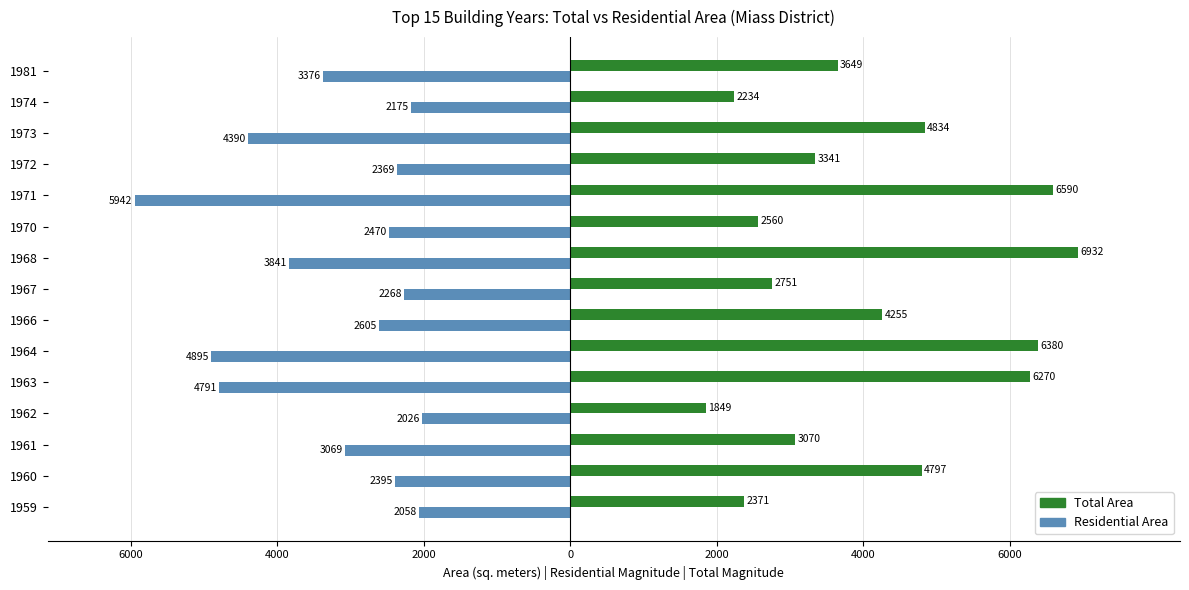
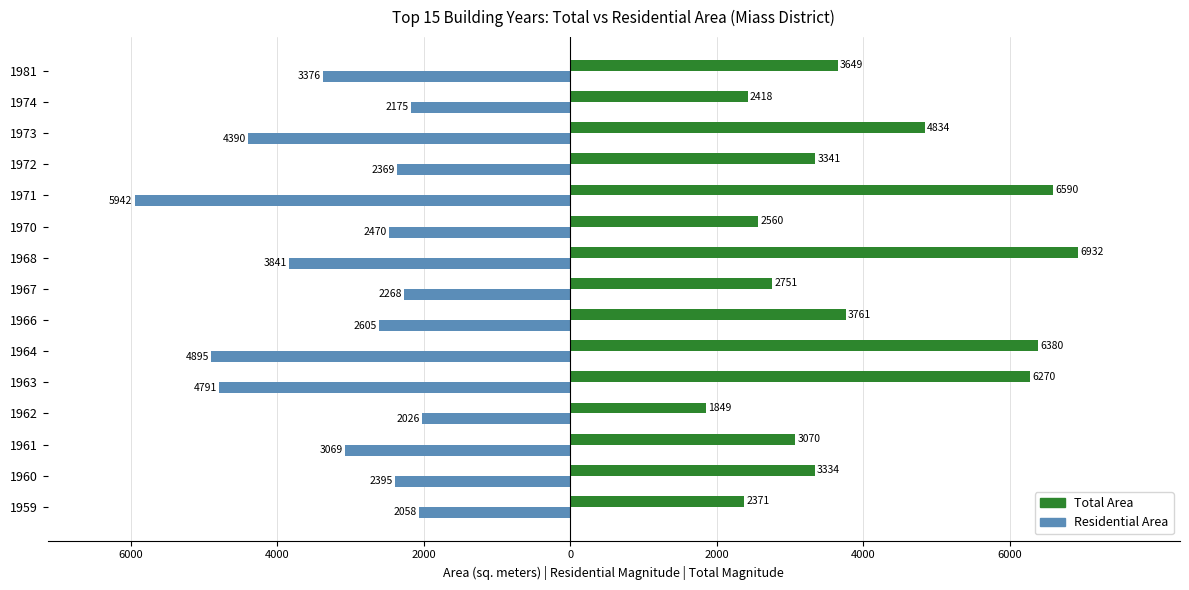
  {
    "Total Area": {
-     "1974": 2234,
+     "1974": 2418,
      "1973": 4834,
      "1971": 6590,
      "1970": 2560,
-     "1966": 4255,
+     "1966": 3761,
      "1964": 6380,
      "1962": 1849,
      "1961": 3070,
-     "1960": 4797
+     "1960": 3334
    }
  }
